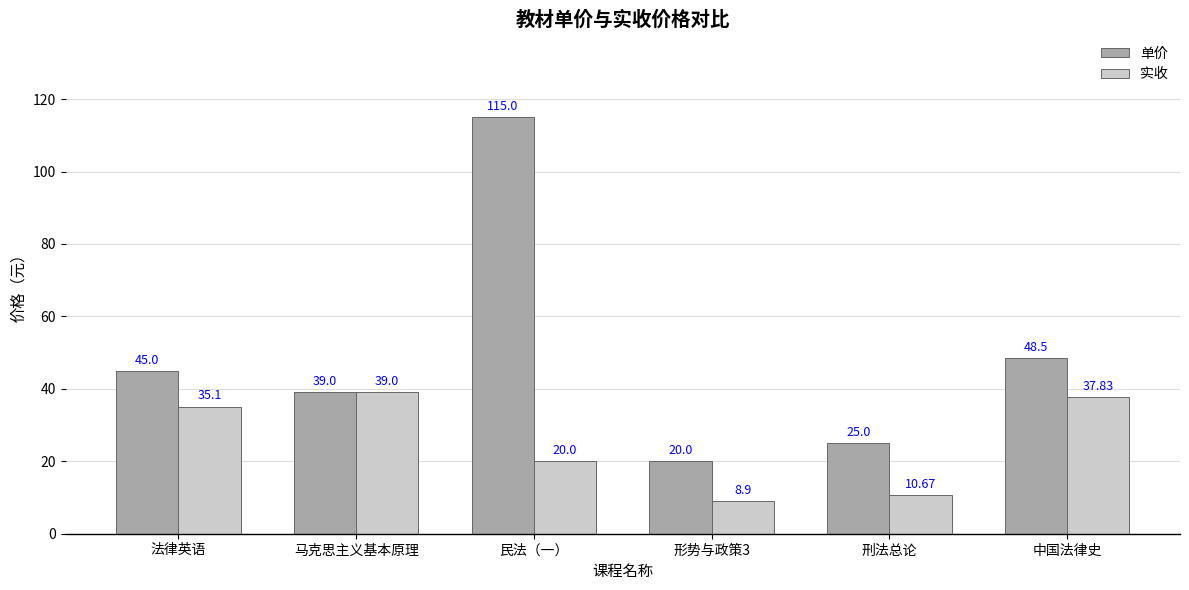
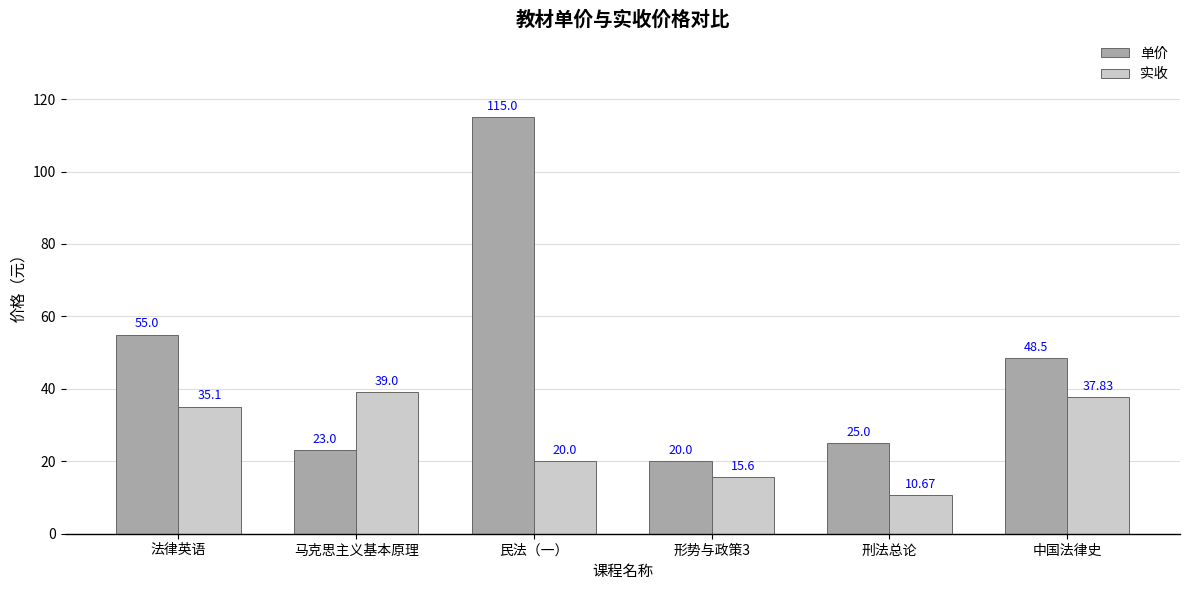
  {
    "单价": {
-     "法律英语": 45.0,
-     "马克思主义基本原理": 39.0,
+     "法律英语": 55.0,
+     "马克思主义基本原理": 23.0,
      "民法（一）": 115.0,
      "形势与政策3": 20.0,
      "刑法总论": 25.0,
      "中国法律史": 48.5
    },
    "实收": {
      "法律英语": 35.1,
      "马克思主义基本原理": 39.0,
      "民法（一）": 20.0,
-     "形势与政策3": 8.9,
+     "形势与政策3": 15.6,
      "刑法总论": 10.67,
      "中国法律史": 37.83
    }
  }
